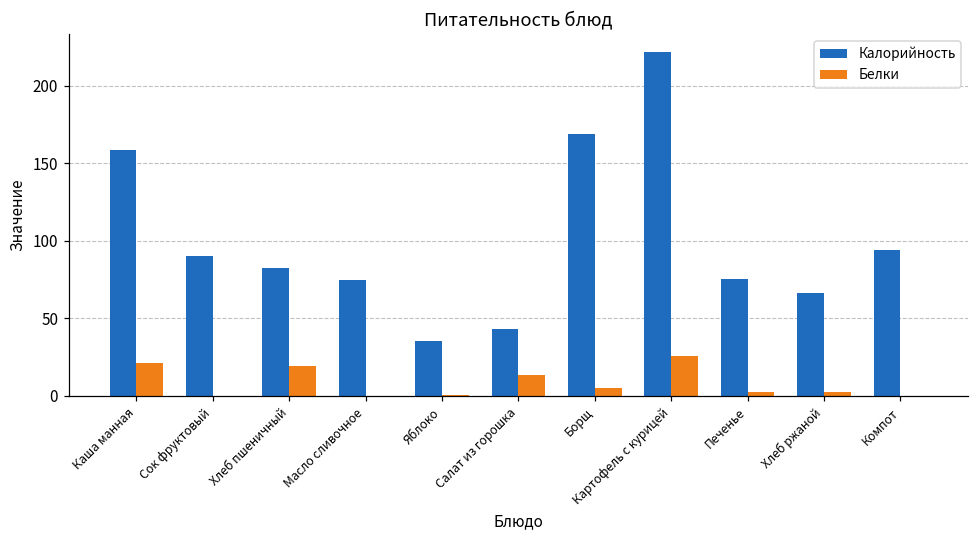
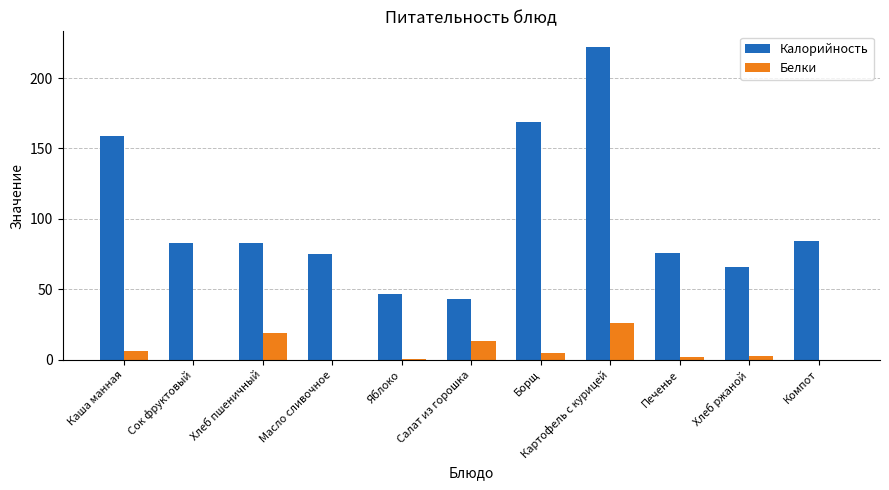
  {
    "Калорийность": {
      "Каша манная": 159,
-     "Сок фруктовый": 90,
+     "Сок фруктовый": 83,
      "Хлеб пшеничный": 83,
      "Масло сливочное": 75,
-     "Яблоко": 35,
+     "Яблоко": 47,
      "Салат из горошка": 43,
      "Борщ": 169,
      "Картофель с курицей": 222,
      "Печенье": 76,
      "Хлеб ржаной": 66,
-     "Компот": 94
+     "Компот": 85
    },
    "Белки": {
-     "Каша манная": 21,
+     "Каша манная": 6,
      "Сок фруктовый": 0,
      "Хлеб пшеничный": 19,
      "Масло сливочное": 0,
      "Салат из горошка": 13,
      "Борщ": 5,
      "Картофель с курицей": 26,
      "Печенье": 2,
      "Хлеб ржаной": 3
    }
  }
